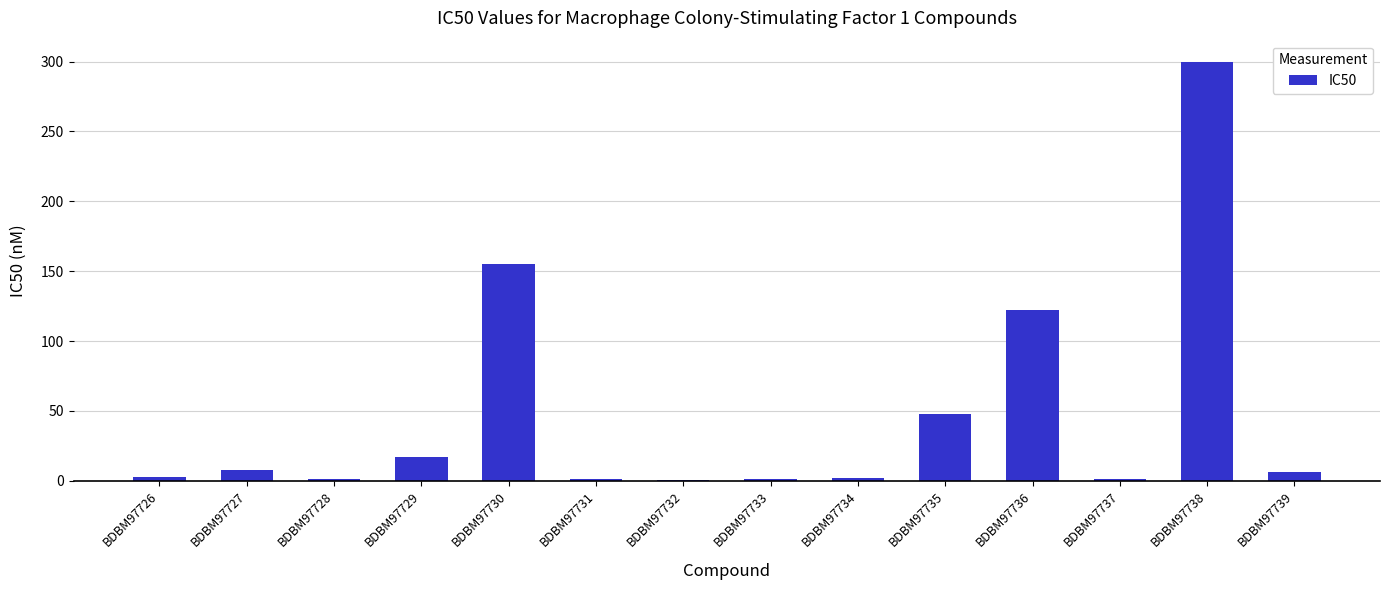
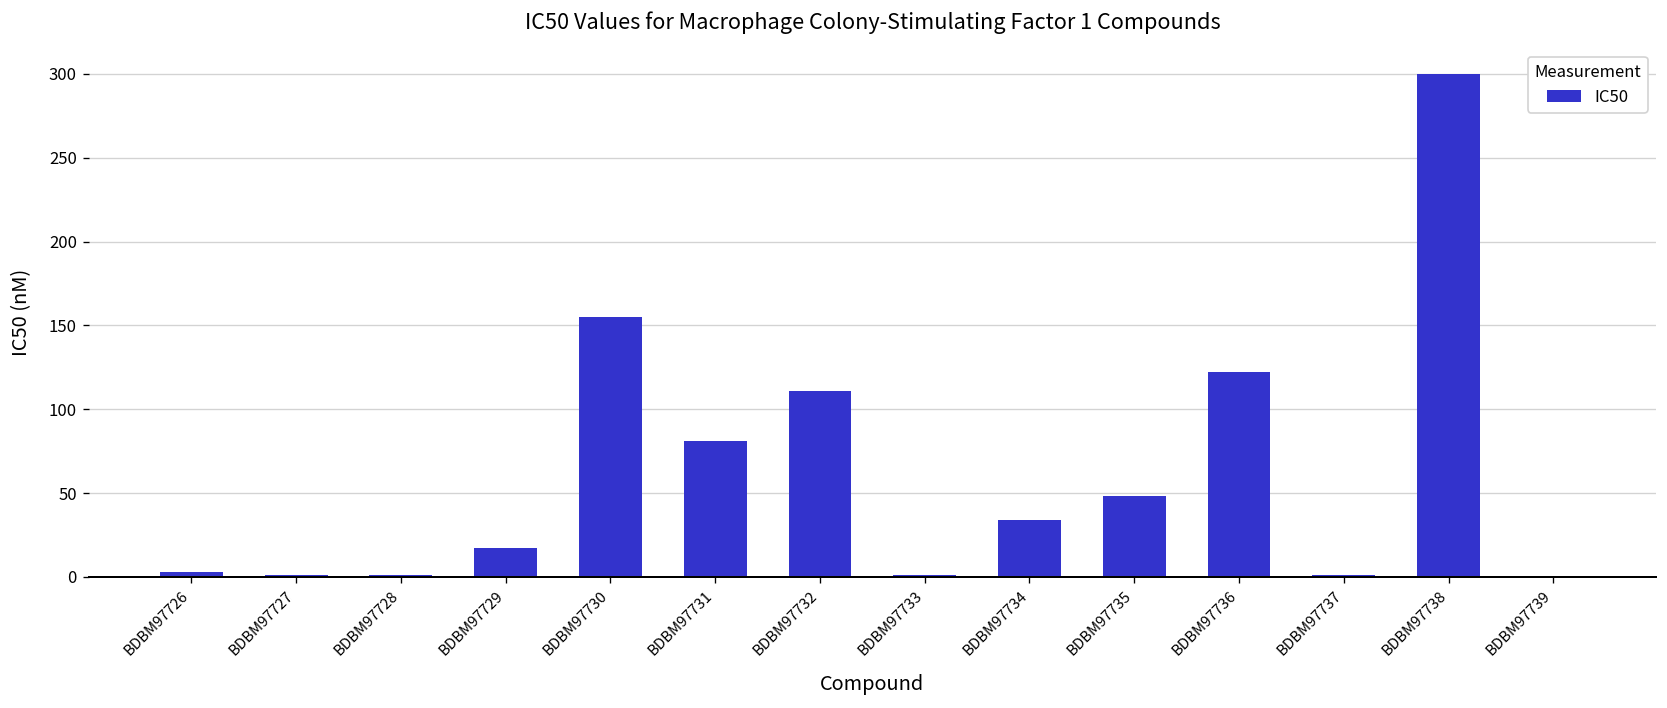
  {
    "BDBM97726": 3,
-   "BDBM97727": 8,
+   "BDBM97727": 1,
    "BDBM97729": 17,
    "BDBM97730": 155,
-   "BDBM97731": 1,
-   "BDBM97732": 0,
-   "BDBM97734": 2,
+   "BDBM97731": 81,
+   "BDBM97732": 111,
+   "BDBM97734": 34,
    "BDBM97735": 48,
    "BDBM97736": 122,
    "BDBM97738": 300,
-   "BDBM97739": 6
+   "BDBM97739": 0
  }
